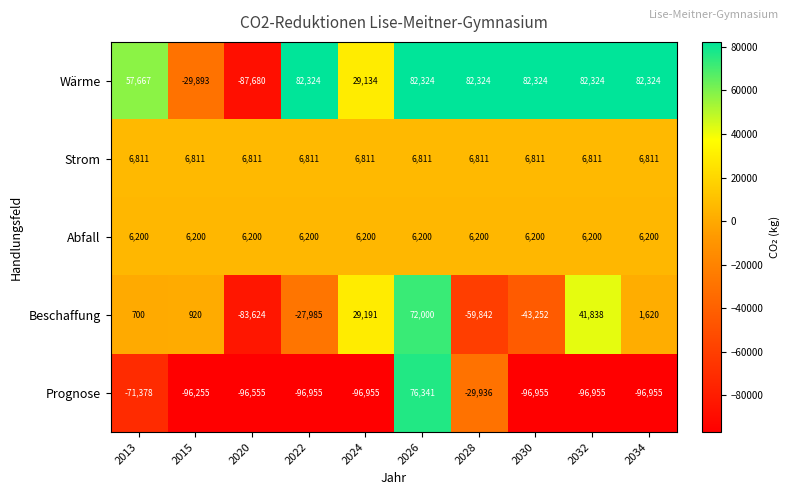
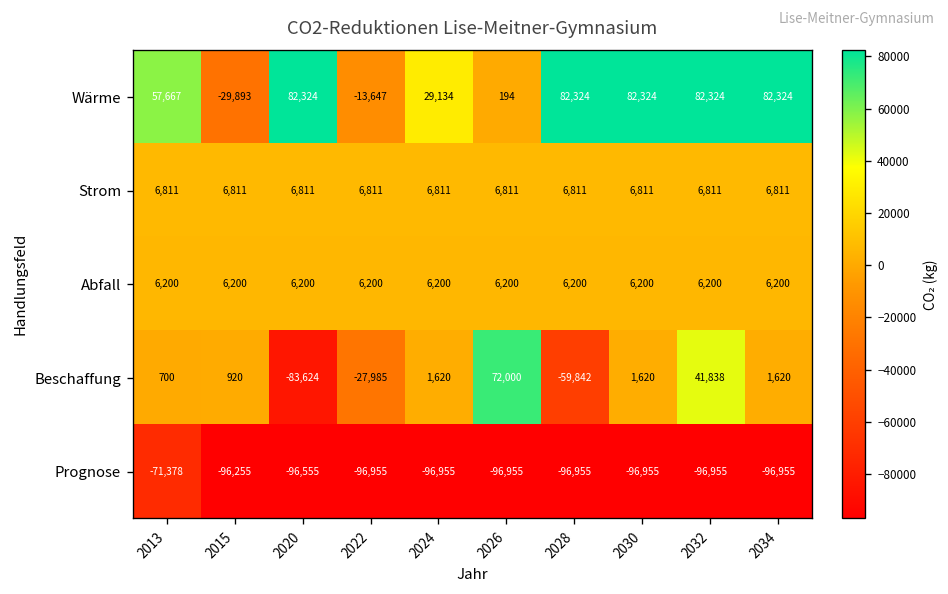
  {
    "Wärme": {
      "2013": "57,667",
      "2015": "-29,893",
-     "2020": "-87,680",
-     "2022": "82,324",
+     "2020": "82,324",
+     "2022": "-13,647",
      "2024": "29,134",
-     "2026": "82,324",
+     "2026": "194",
      "2028": "82,324",
      "2030": "82,324",
      "2032": "82,324",
      "2034": "82,324"
    },
    "Strom": {
      "2013": "6,811",
      "2015": "6,811",
      "2020": "6,811",
      "2022": "6,811",
      "2024": "6,811",
      "2026": "6,811",
      "2028": "6,811",
      "2030": "6,811",
      "2032": "6,811",
      "2034": "6,811"
    },
    "Abfall": {
      "2013": "6,200",
      "2015": "6,200",
      "2020": "6,200",
      "2022": "6,200",
      "2024": "6,200",
      "2026": "6,200",
      "2028": "6,200",
      "2030": "6,200",
      "2032": "6,200",
      "2034": "6,200"
    },
    "Beschaffung": {
      "2013": "700",
      "2015": "920",
      "2020": "-83,624",
      "2022": "-27,985",
-     "2024": "29,191",
+     "2024": "1,620",
      "2026": "72,000",
      "2028": "-59,842",
-     "2030": "-43,252",
+     "2030": "1,620",
      "2032": "41,838",
      "2034": "1,620"
    },
    "Prognose": {
      "2013": "-71,378",
      "2015": "-96,255",
      "2020": "-96,555",
      "2022": "-96,955",
      "2024": "-96,955",
-     "2026": "76,341",
-     "2028": "-29,936",
+     "2026": "-96,955",
+     "2028": "-96,955",
      "2030": "-96,955",
      "2032": "-96,955",
      "2034": "-96,955"
    }
  }
